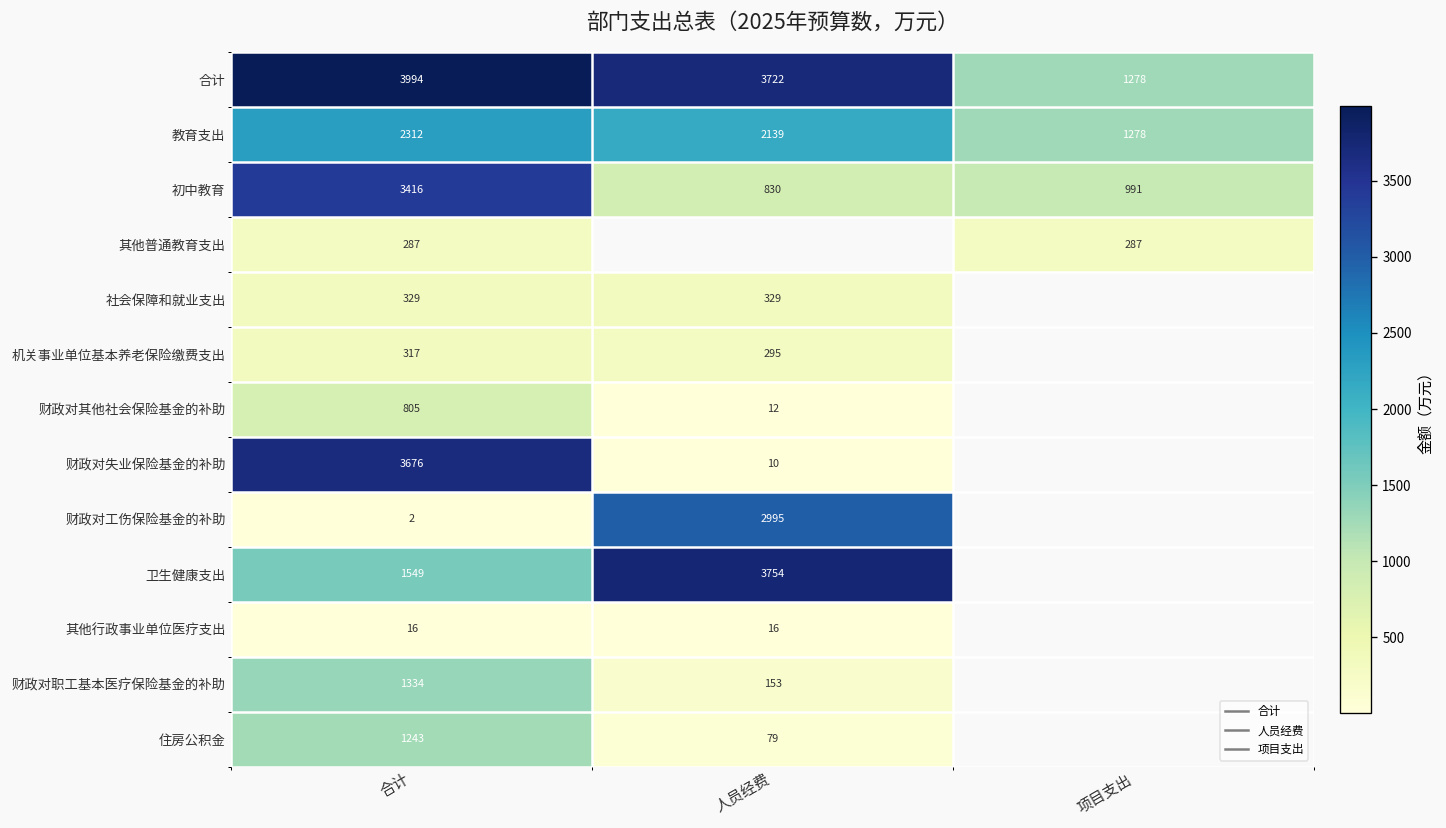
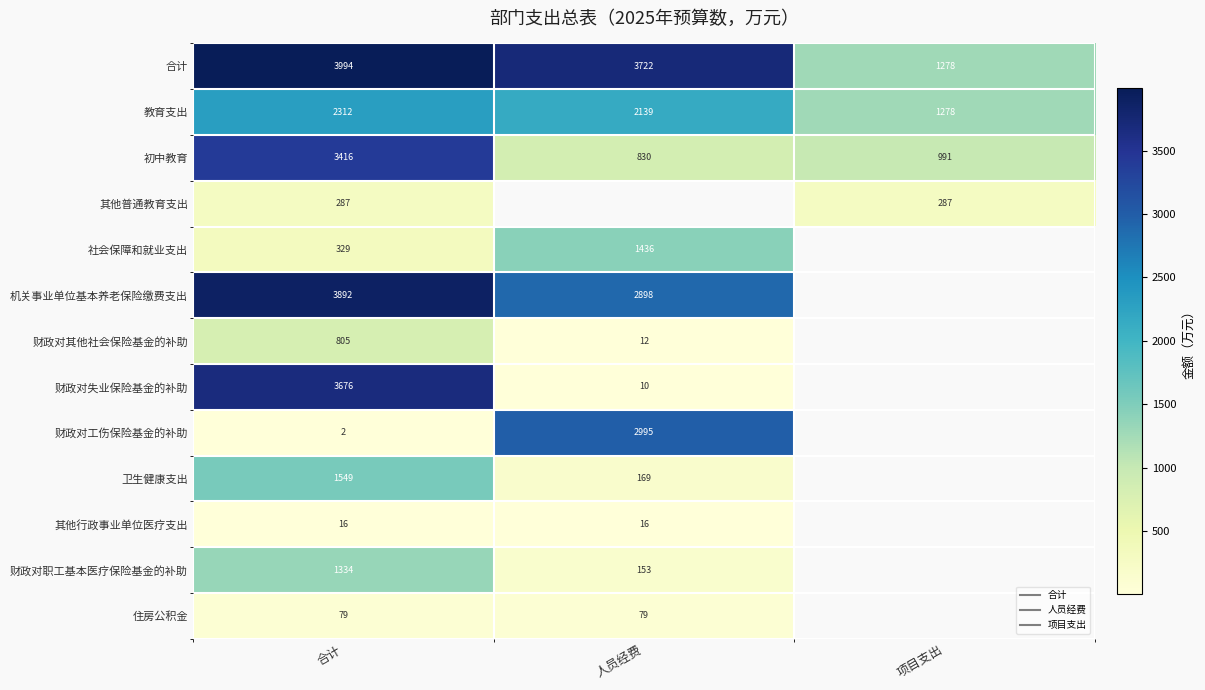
  {
    "合计": {
      "合计": 3994,
      "人员经费": 3722,
      "项目支出": 1278
    },
    "教育支出": {
      "合计": 2312,
      "人员经费": 2139,
      "项目支出": 1278
    },
    "初中教育": {
      "合计": 3416,
      "人员经费": 830,
      "项目支出": 991
    },
    "其他普通教育支出": {
      "合计": 287,
      "项目支出": 287
    },
    "社会保障和就业支出": {
      "合计": 329,
-     "人员经费": 329
+     "人员经费": 1436
    },
    "机关事业单位基本养老保险缴费支出": {
-     "合计": 317,
-     "人员经费": 295
+     "合计": 3892,
+     "人员经费": 2898
    },
    "财政对其他社会保险基金的补助": {
      "合计": 805,
      "人员经费": 12
    },
    "财政对失业保险基金的补助": {
      "合计": 3676,
      "人员经费": 10
    },
    "财政对工伤保险基金的补助": {
      "合计": 2,
      "人员经费": 2995
    },
    "卫生健康支出": {
      "合计": 1549,
-     "人员经费": 3754
+     "人员经费": 169
    },
    "其他行政事业单位医疗支出": {
      "合计": 16,
      "人员经费": 16
    },
    "财政对职工基本医疗保险基金的补助": {
      "合计": 1334,
      "人员经费": 153
    },
    "住房公积金": {
-     "合计": 1243,
+     "合计": 79,
      "人员经费": 79
    }
  }
